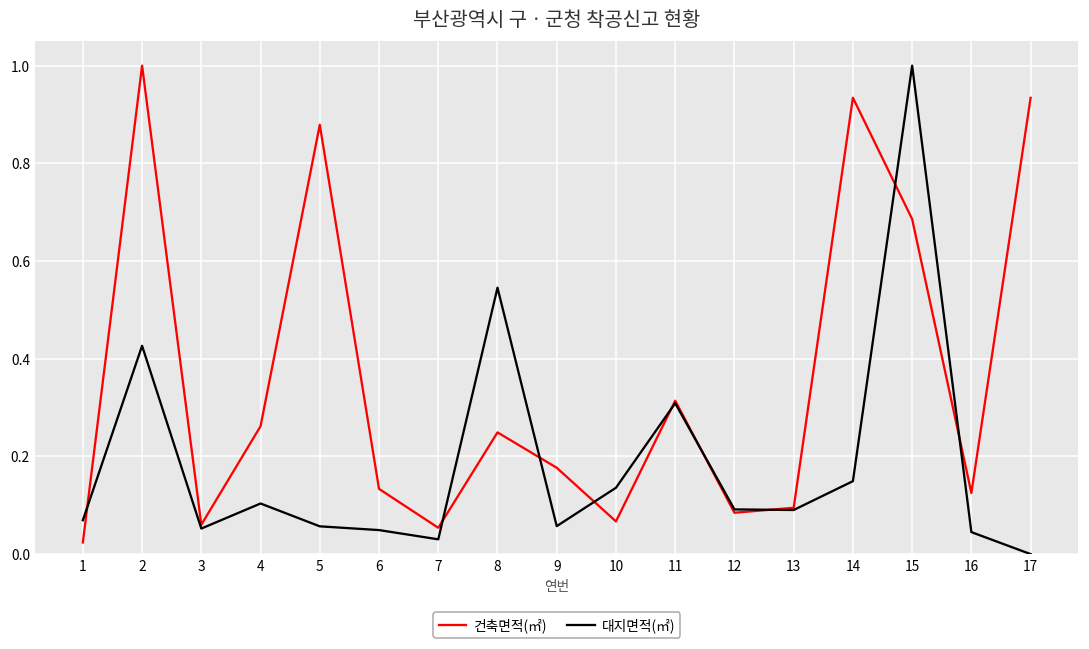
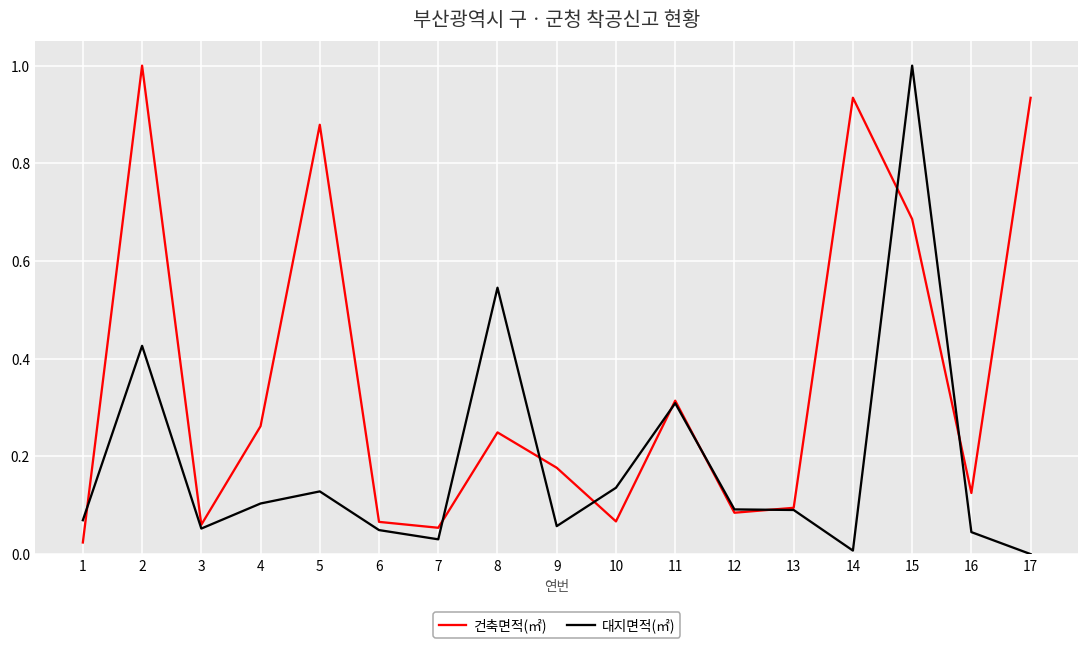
  {
    "건축면적(㎡)": {
      "1": 0.02,
      "2": 1.00,
      "3": 0.06,
      "4": 0.26,
      "5": 0.88,
-     "6": 0.13,
+     "6": 0.07,
      "7": 0.05,
      "8": 0.25,
      "9": 0.18,
      "10": 0.07,
      "12": 0.08,
      "14": 0.93,
      "15": 0.69,
      "16": 0.13,
      "17": 0.93
    },
    "대지면적(㎡)": {
      "1": 0.07,
      "2": 0.43,
      "3": 0.05,
      "4": 0.10,
-     "5": 0.06,
+     "5": 0.13,
      "6": 0.05,
      "7": 0.03,
      "8": 0.55,
      "9": 0.06,
      "10": 0.14,
      "12": 0.09,
-     "14": 0.15,
+     "14": 0.01,
      "15": 1.00,
      "16": 0.05,
      "17": 0.00
    }
  }
